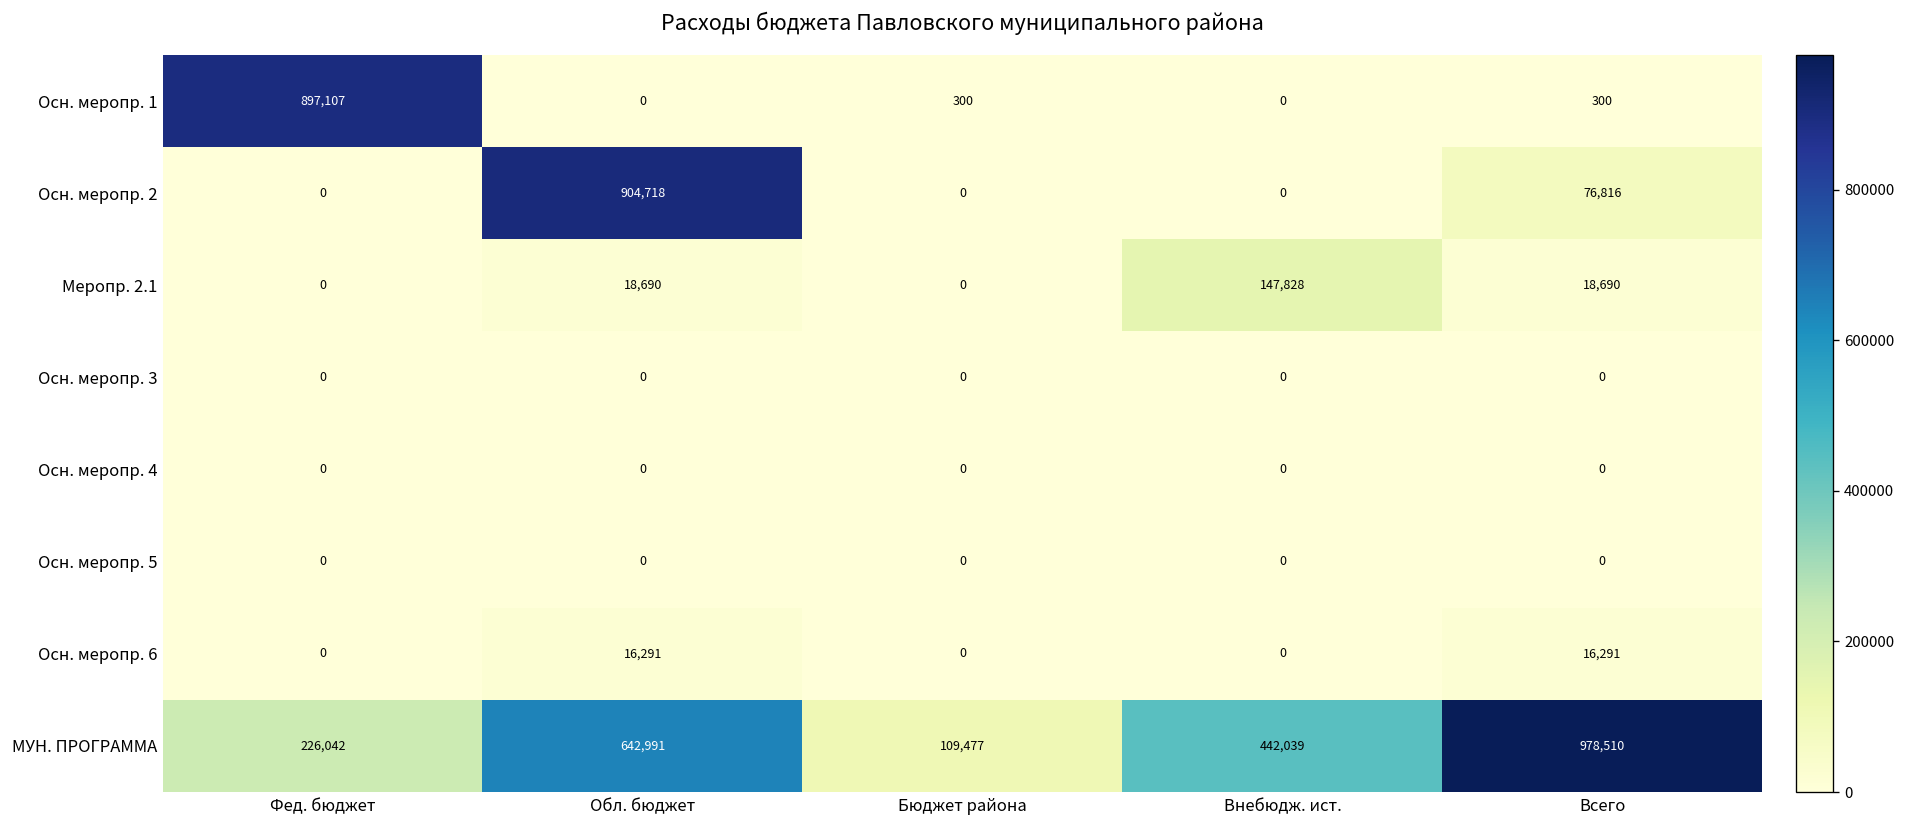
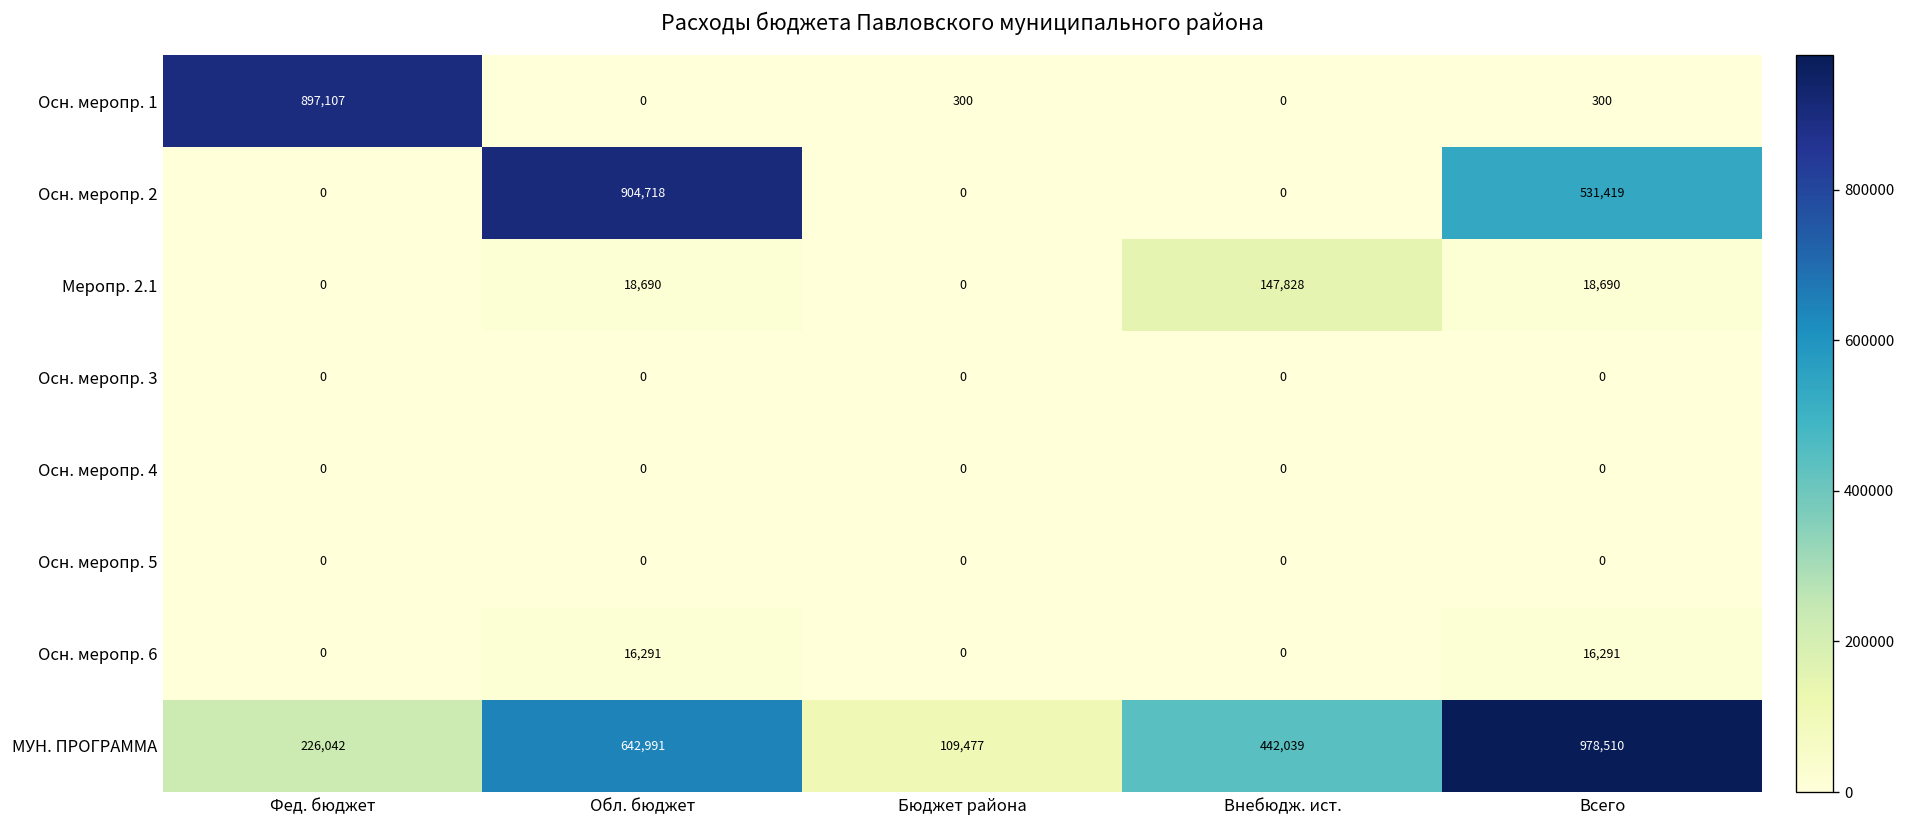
  {
    "Осн. меропр. 1": {
      "Фед. бюджет": "897,107",
      "Обл. бюджет": "0",
      "Бюджет района": "300",
      "Внебюдж. ист.": "0",
      "Всего": "300"
    },
    "Осн. меропр. 2": {
      "Фед. бюджет": "0",
      "Обл. бюджет": "904,718",
      "Бюджет района": "0",
      "Внебюдж. ист.": "0",
-     "Всего": "76,816"
+     "Всего": "531,419"
    },
    "Меропр. 2.1": {
      "Фед. бюджет": "0",
      "Обл. бюджет": "18,690",
      "Бюджет района": "0",
      "Внебюдж. ист.": "147,828",
      "Всего": "18,690"
    },
    "Осн. меропр. 3": {
      "Фед. бюджет": "0",
      "Обл. бюджет": "0",
      "Бюджет района": "0",
      "Внебюдж. ист.": "0",
      "Всего": "0"
    },
    "Осн. меропр. 4": {
      "Фед. бюджет": "0",
      "Обл. бюджет": "0",
      "Бюджет района": "0",
      "Внебюдж. ист.": "0",
      "Всего": "0"
    },
    "Осн. меропр. 5": {
      "Фед. бюджет": "0",
      "Обл. бюджет": "0",
      "Бюджет района": "0",
      "Внебюдж. ист.": "0",
      "Всего": "0"
    },
    "Осн. меропр. 6": {
      "Фед. бюджет": "0",
      "Обл. бюджет": "16,291",
      "Бюджет района": "0",
      "Внебюдж. ист.": "0",
      "Всего": "16,291"
    },
    "МУН. ПРОГРАММА": {
      "Фед. бюджет": "226,042",
      "Обл. бюджет": "642,991",
      "Бюджет района": "109,477",
      "Внебюдж. ист.": "442,039",
      "Всего": "978,510"
    }
  }
